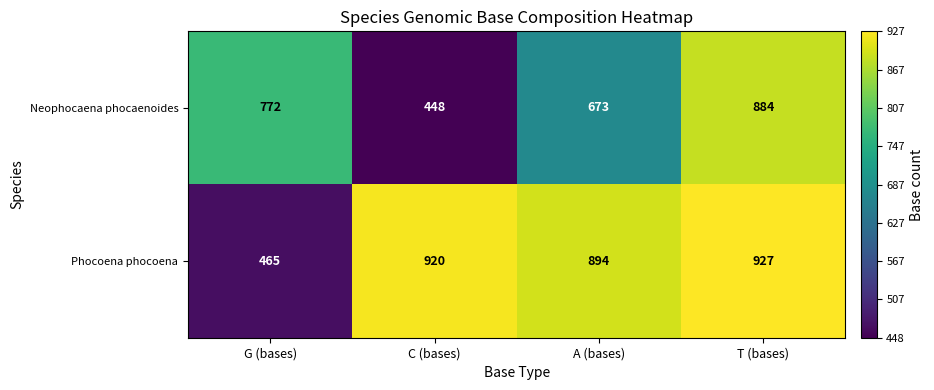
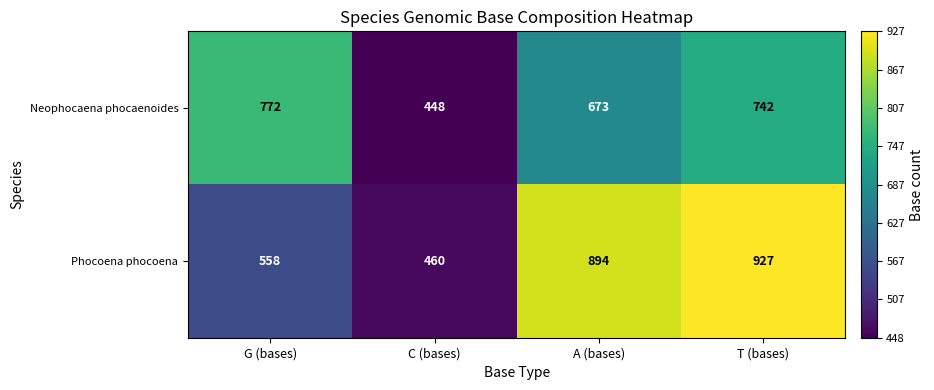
  {
    "Neophocaena phocaenoides": {
      "G (bases)": 772,
      "C (bases)": 448,
      "A (bases)": 673,
-     "T (bases)": 884
+     "T (bases)": 742
    },
    "Phocoena phocoena": {
-     "G (bases)": 465,
-     "C (bases)": 920,
+     "G (bases)": 558,
+     "C (bases)": 460,
      "A (bases)": 894,
      "T (bases)": 927
    }
  }
